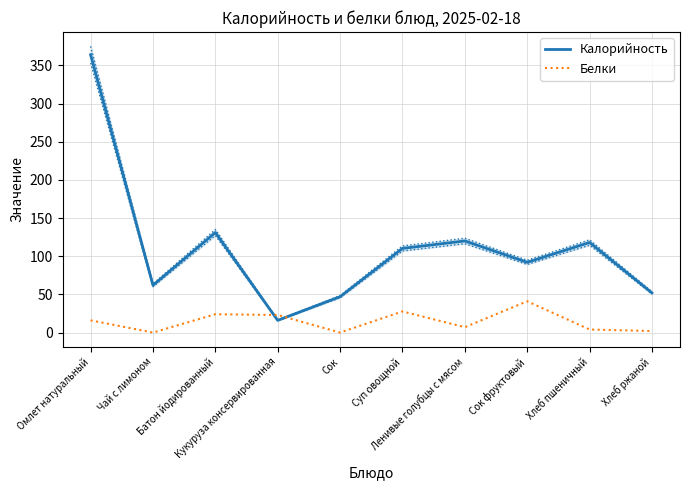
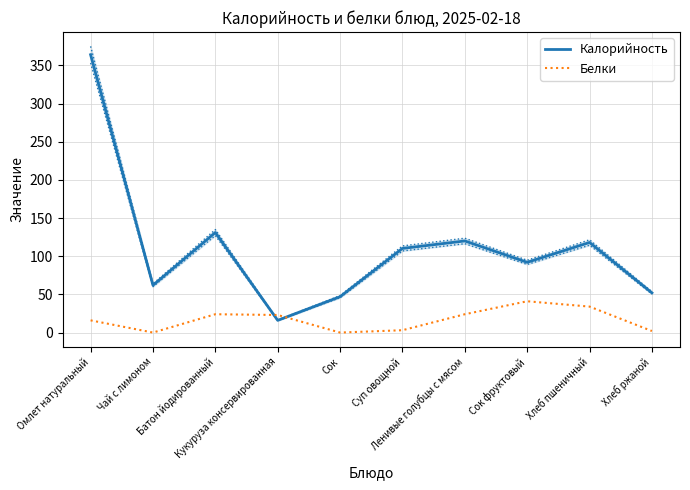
  {
    "Белки": {
      "Омлет натуральный": 20,
      "Чай с лимоном": 0,
      "Батон йодированный": 20,
      "Кукуруза консервированная": 20,
      "Сок": 0,
-     "Суп овощной": 30,
-     "Ленивые голубцы с мясом": 10,
+     "Суп овощной": 0,
+     "Ленивые голубцы с мясом": 20,
      "Сок фруктовый": 40,
-     "Хлеб пшеничный": 0,
+     "Хлеб пшеничный": 30,
      "Хлеб ржаной": 0
    }
  }
